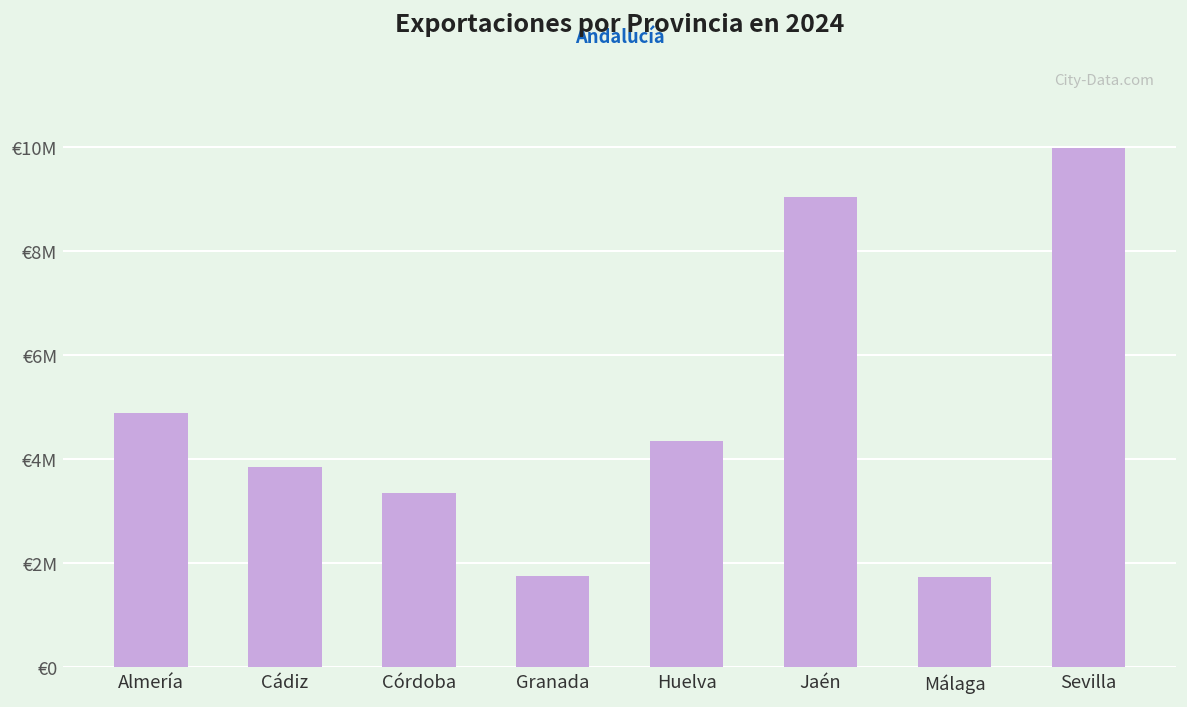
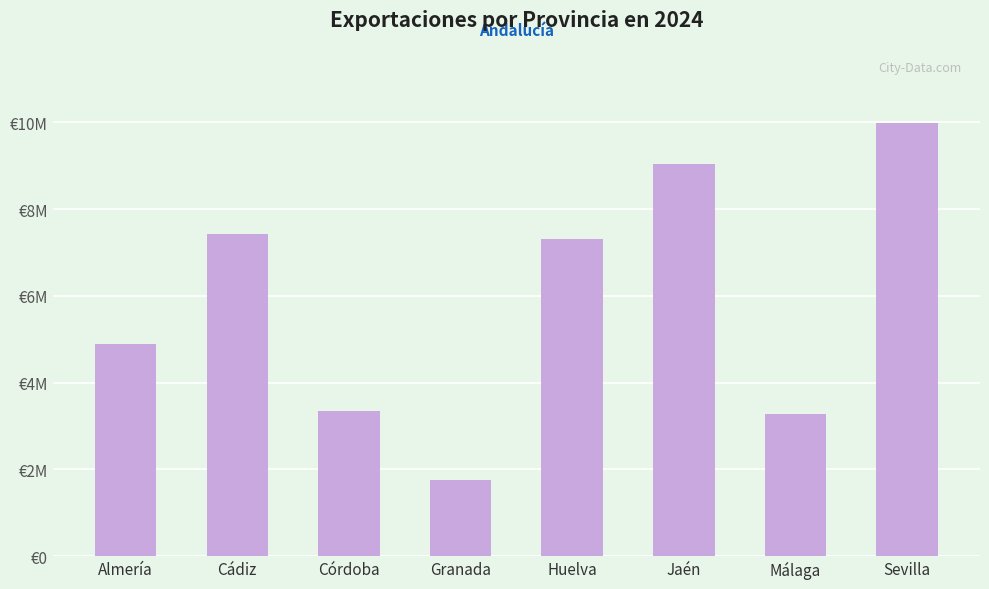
  {
    "Almería": "€4900000",
-   "Cádiz": "€3900000",
+   "Cádiz": "€7400000",
    "Córdoba": "€3300000",
    "Granada": "€1800000",
-   "Huelva": "€4300000",
+   "Huelva": "€7300000",
    "Jaén": "€9000000",
-   "Málaga": "€1700000",
+   "Málaga": "€3300000",
    "Sevilla": "€10000000"
  }
